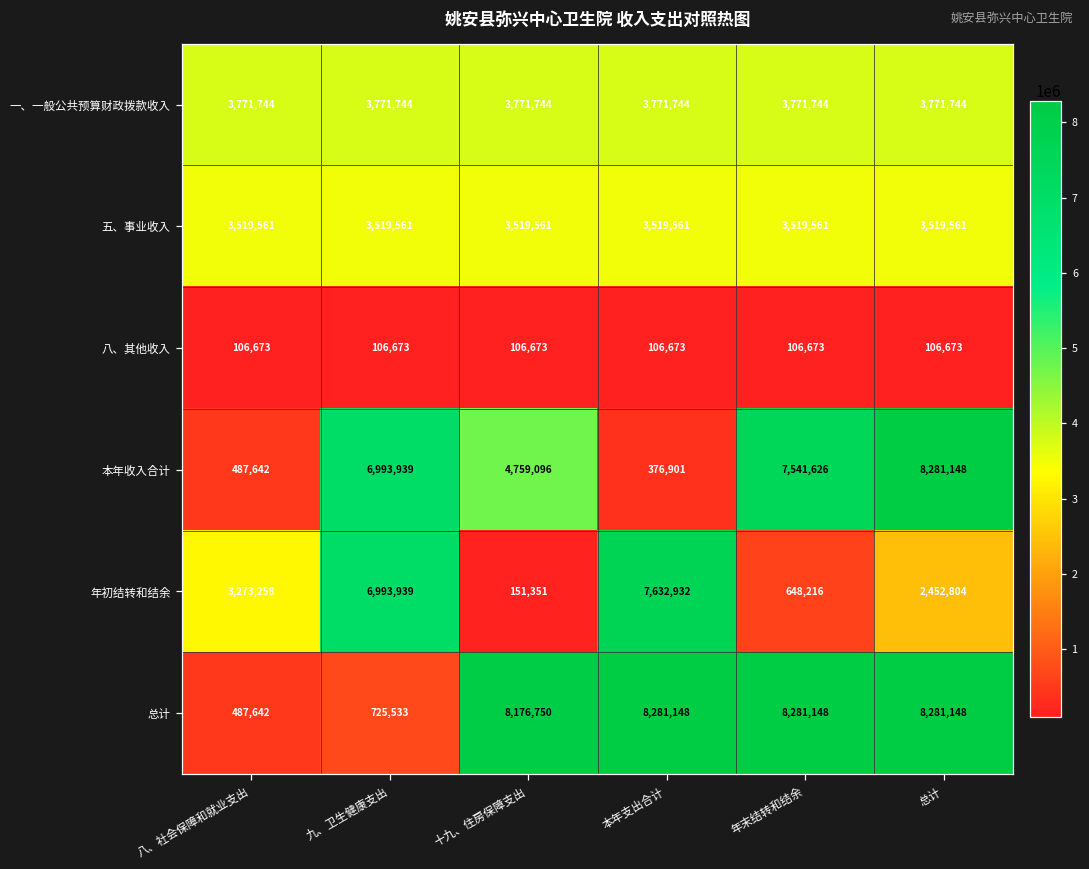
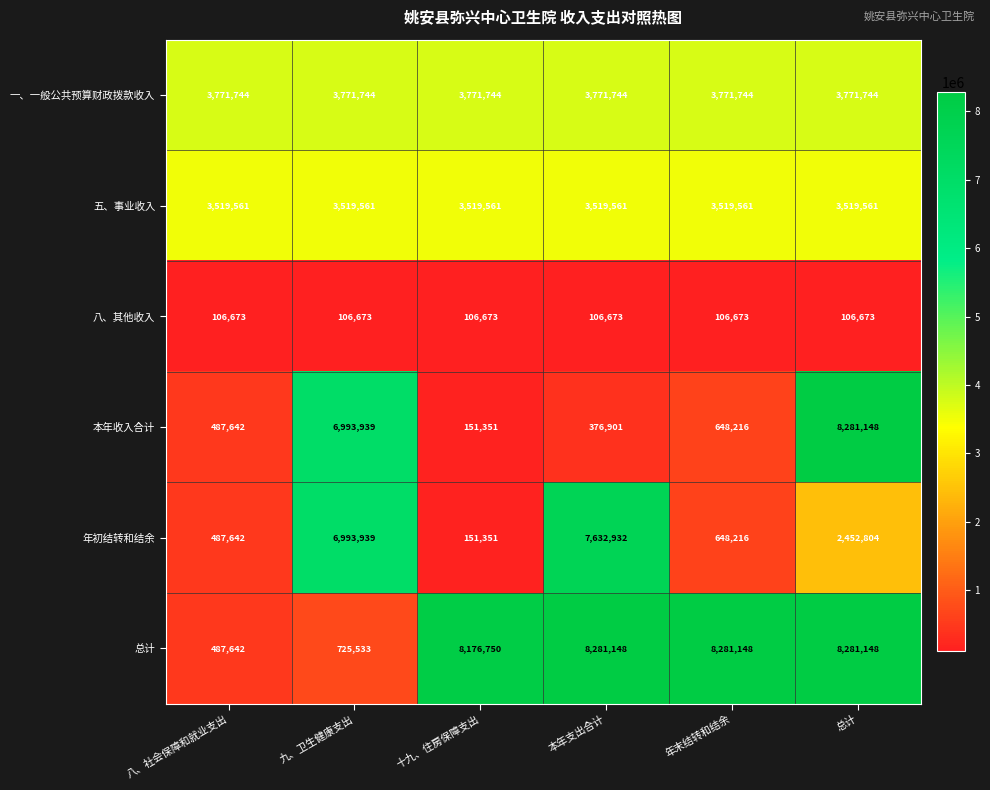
  {
    "一、一般公共预算财政拨款收入": {
      "八、社会保障和就业支出": "3,771,744",
      "九、卫生健康支出": "3,771,744",
      "十九、住房保障支出": "3,771,744",
      "本年支出合计": "3,771,744",
      "年末结转和结余": "3,771,744",
      "总计": "3,771,744"
    },
    "五、事业收入": {
      "八、社会保障和就业支出": "3,519,561",
      "九、卫生健康支出": "3,519,561",
      "十九、住房保障支出": "3,519,561",
      "本年支出合计": "3,519,561",
      "年末结转和结余": "3,519,561",
      "总计": "3,519,561"
    },
    "八、其他收入": {
      "八、社会保障和就业支出": "106,673",
      "九、卫生健康支出": "106,673",
      "十九、住房保障支出": "106,673",
      "本年支出合计": "106,673",
      "年末结转和结余": "106,673",
      "总计": "106,673"
    },
    "本年收入合计": {
      "八、社会保障和就业支出": "487,642",
      "九、卫生健康支出": "6,993,939",
-     "十九、住房保障支出": "4,759,096",
+     "十九、住房保障支出": "151,351",
      "本年支出合计": "376,901",
-     "年末结转和结余": "7,541,626",
+     "年末结转和结余": "648,216",
      "总计": "8,281,148"
    },
    "年初结转和结余": {
-     "八、社会保障和就业支出": "3,273,258",
+     "八、社会保障和就业支出": "487,642",
      "九、卫生健康支出": "6,993,939",
      "十九、住房保障支出": "151,351",
      "本年支出合计": "7,632,932",
      "年末结转和结余": "648,216",
      "总计": "2,452,804"
    },
    "总计": {
      "八、社会保障和就业支出": "487,642",
      "九、卫生健康支出": "725,533",
      "十九、住房保障支出": "8,176,750",
      "本年支出合计": "8,281,148",
      "年末结转和结余": "8,281,148",
      "总计": "8,281,148"
    }
  }
